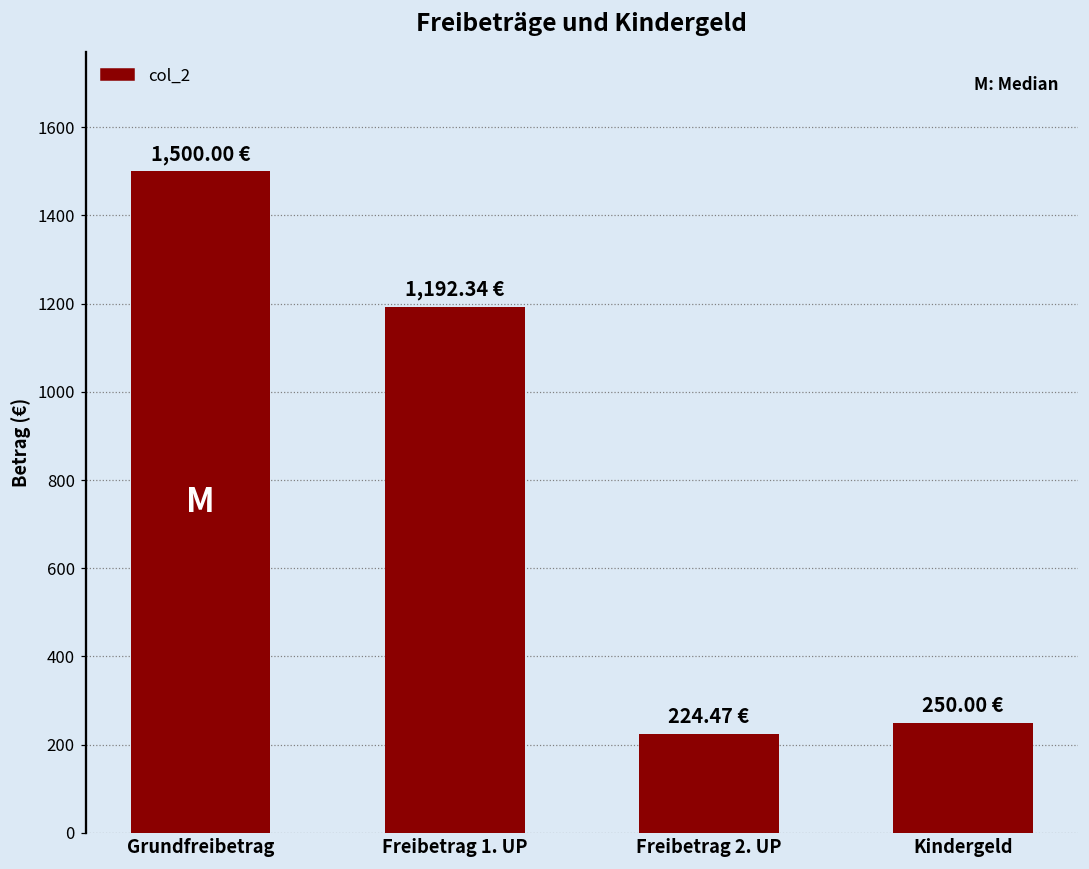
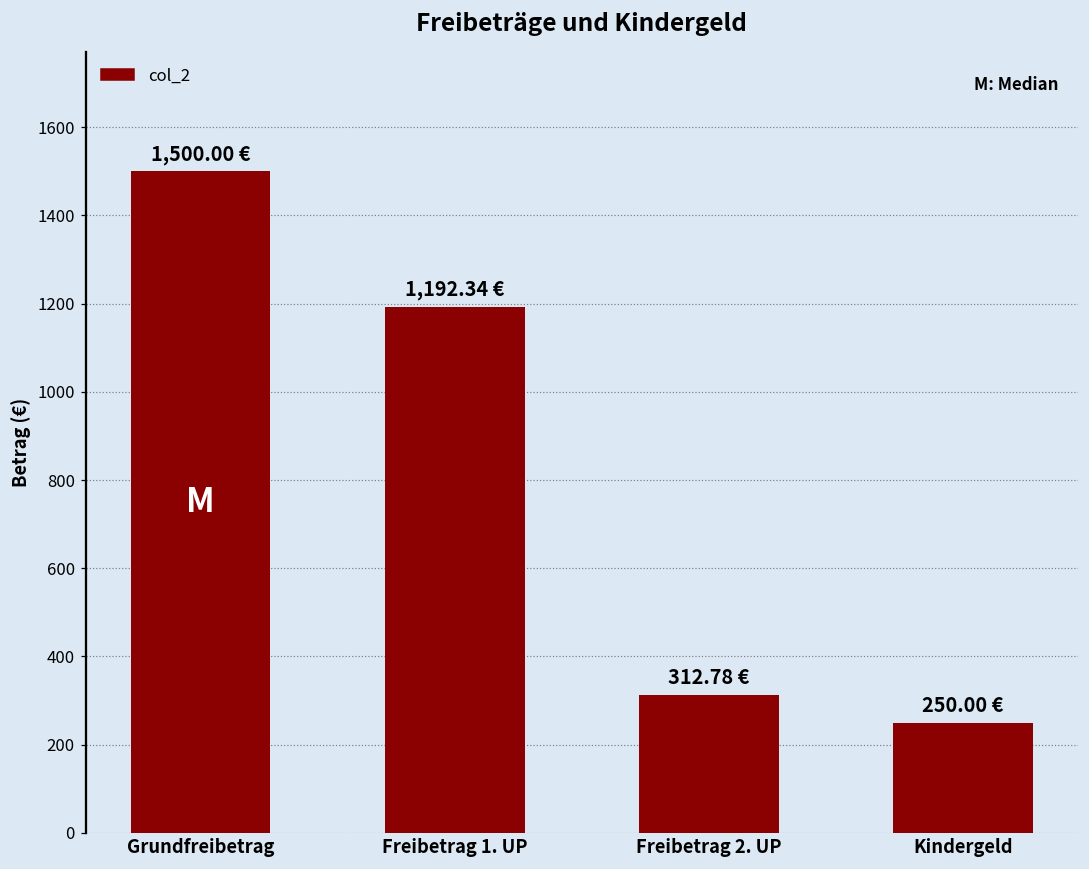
  {
    "Grundfreibetrag": "1,500.00",
    "Freibetrag 1. UP": "1,192.34",
-   "Freibetrag 2. UP": "224.47",
+   "Freibetrag 2. UP": "312.78",
    "Kindergeld": "250.00"
  }
